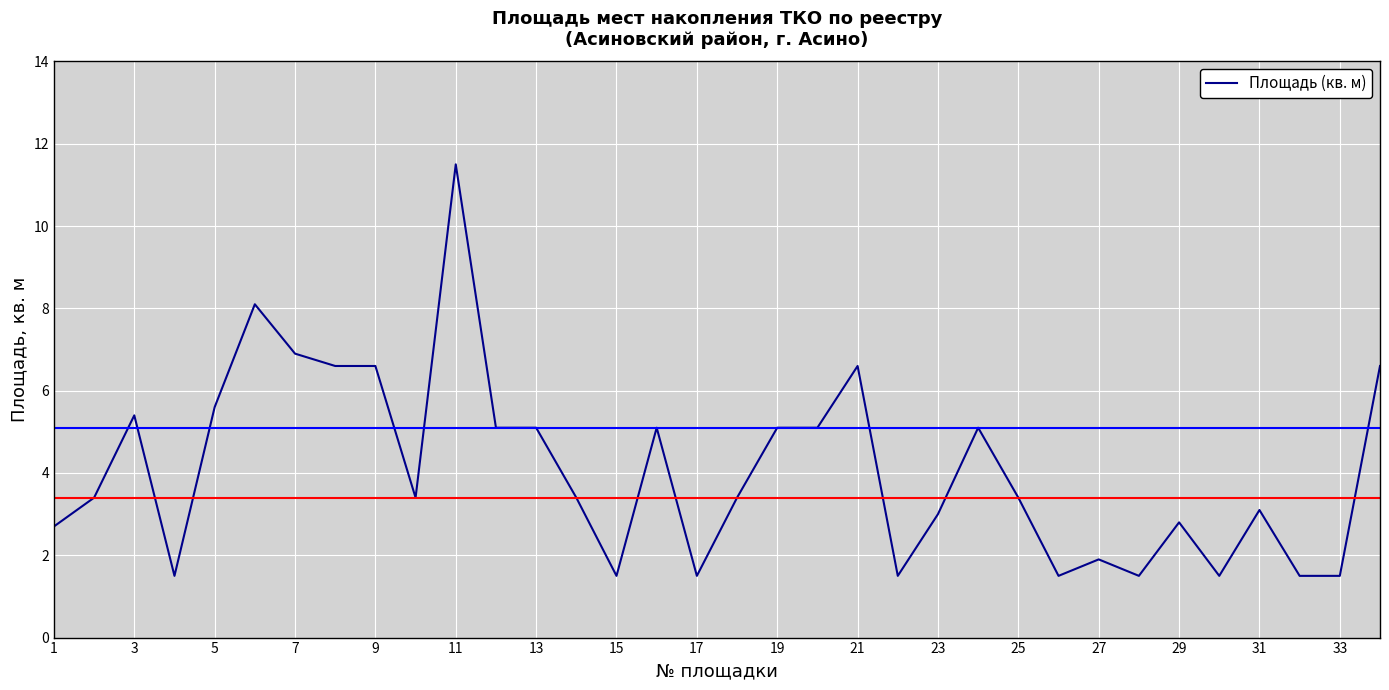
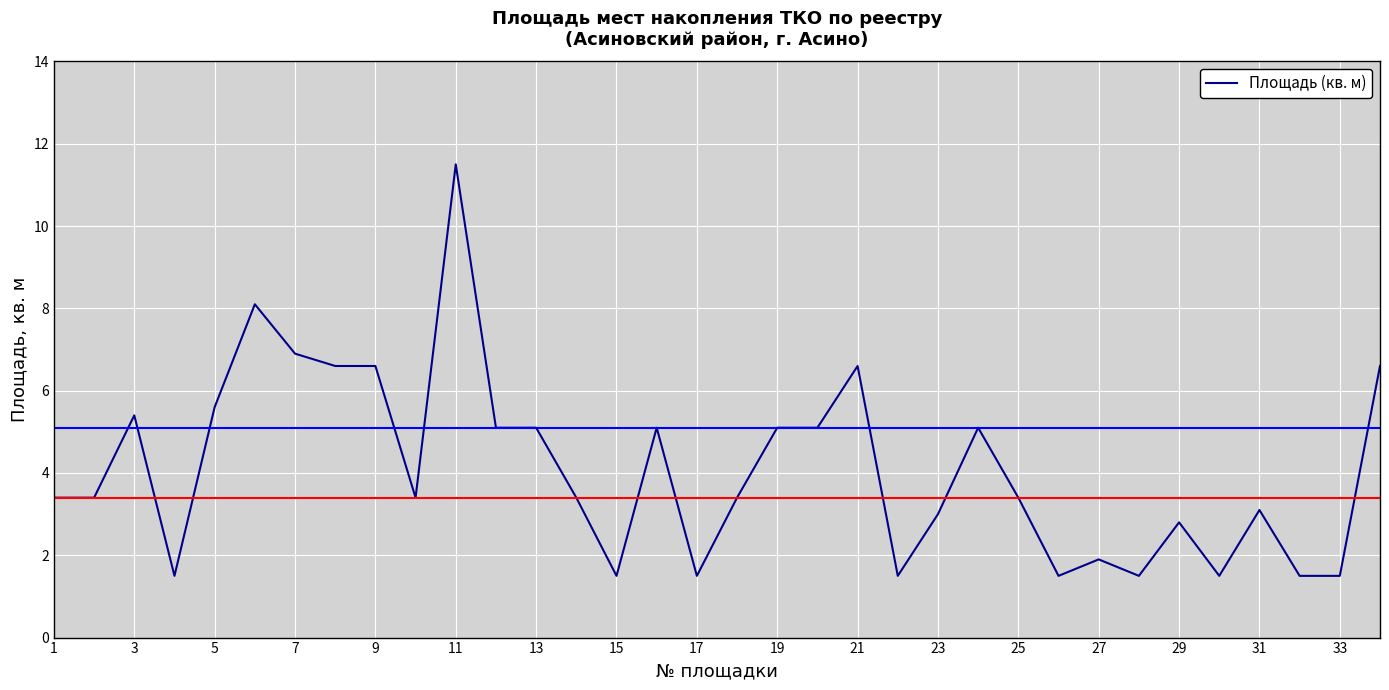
  {
-   "1": 2.7,
+   "1": 3.4,
    "3": 5.4,
    "5": 5.6,
    "7": 6.9,
    "9": 6.6,
    "11": 11.5,
    "13": 5.1,
    "15": 1.5,
    "17": 1.5,
    "19": 5.1,
    "21": 6.6,
    "23": 3.0,
    "25": 3.4,
    "27": 1.9,
    "29": 2.8,
    "31": 3.1,
    "33": 1.5
  }
